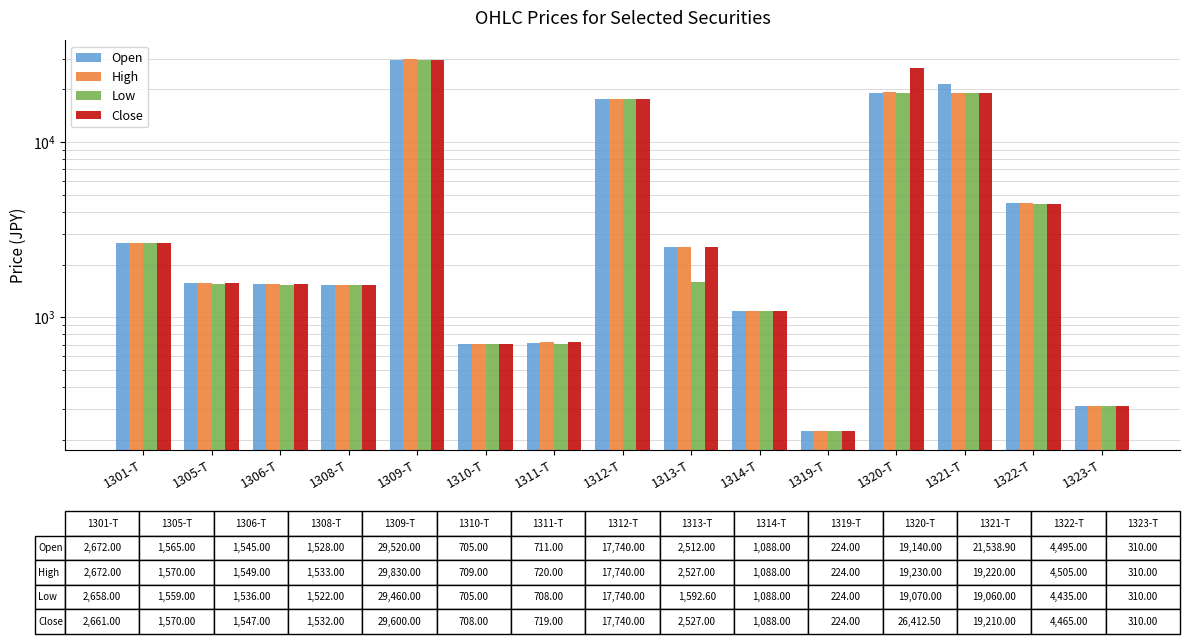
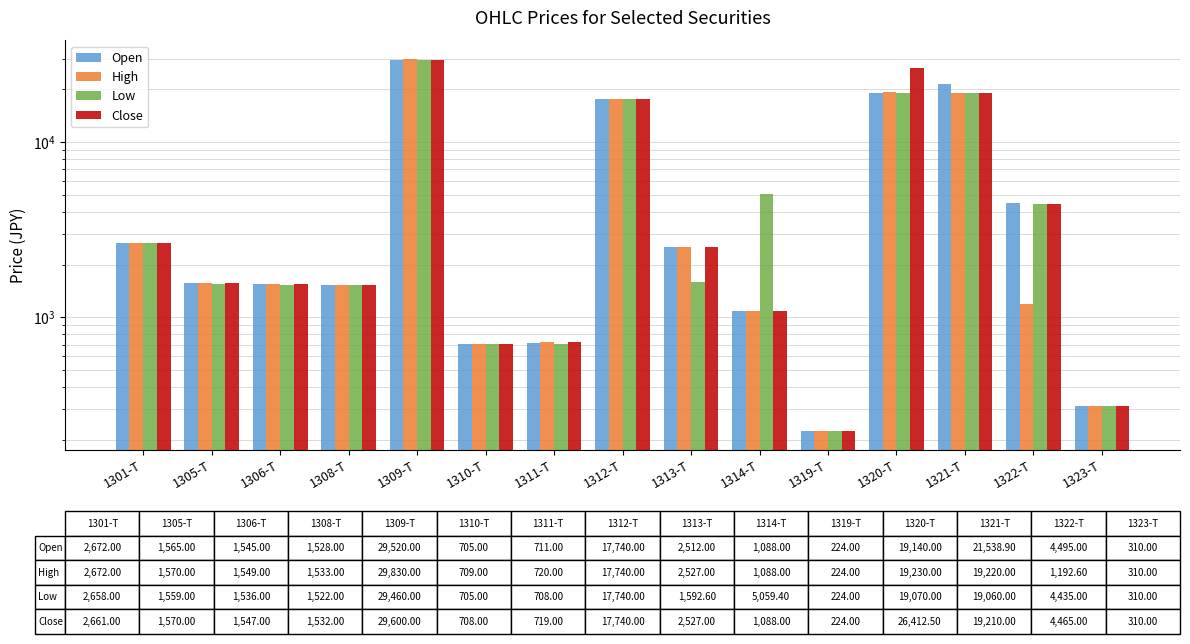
  {
    "Open": {
      "1308-T": "1,528.00",
      "1309-T": "29,520.00"
    },
    "High": {
      "1310-T": "709.00",
      "1311-T": "720.00",
-     "1322-T": "4,505.00"
+     "1322-T": "1,192.60"
    },
    "Low": {
      "1312-T": "17,740.00",
      "1313-T": "1,592.60",
-     "1314-T": "1,088.00"
+     "1314-T": "5,059.40"
    },
    "Close": {
      "1319-T": "224.00",
      "1320-T": "26,412.50"
    }
  }
